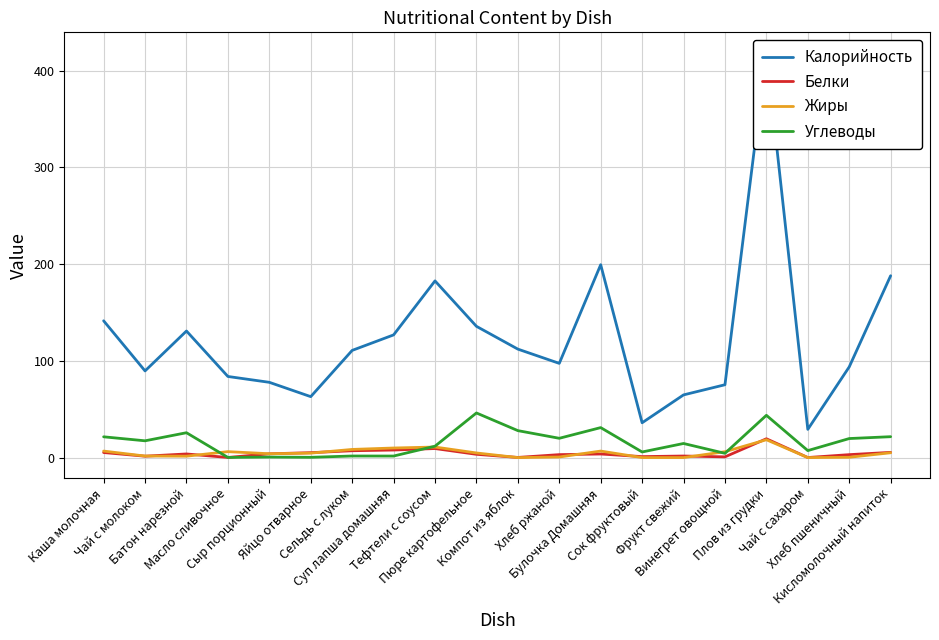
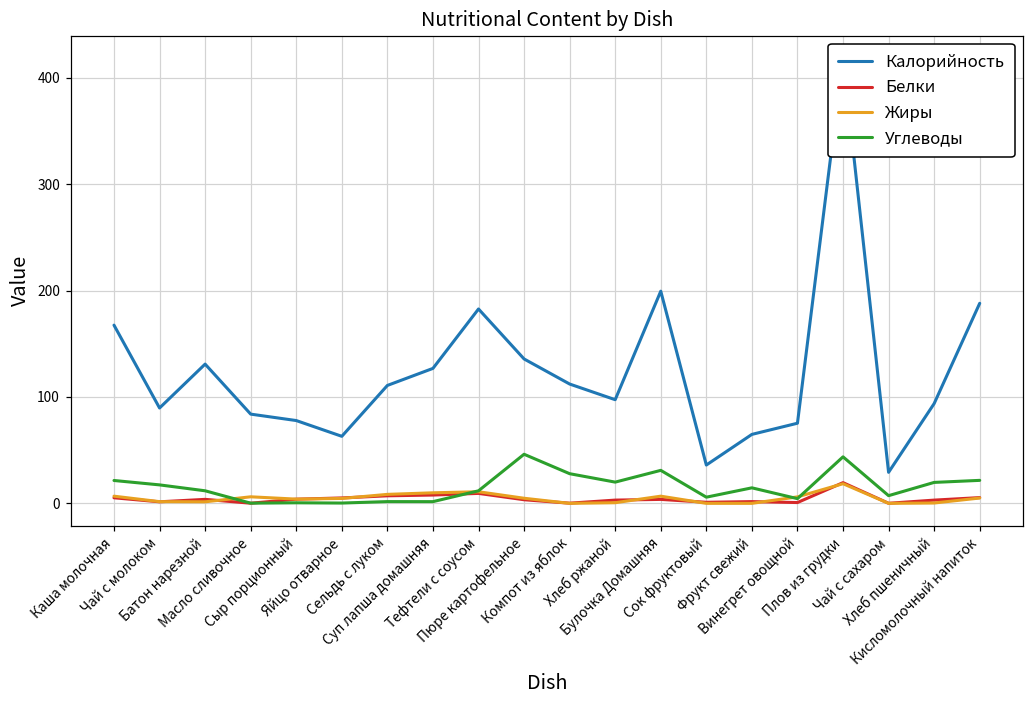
  {
    "Калорийность": {
-     "Каша молочная": 140,
+     "Каша молочная": 170,
      "Чай с молоком": 90,
      "Батон нарезной": 130,
      "Масло сливочное": 80,
      "Сыр порционный": 80,
      "Яйцо отварное": 60,
      "Сельдь с луком": 110,
      "Суп лапша домашняя": 130,
      "Тефтели с соусом": 180,
      "Пюре картофельное": 140,
      "Компот из яблок": 110,
      "Хлеб ржаной": 100,
      "Булочка Домашняя": 200,
      "Сок фруктовый": 40,
      "Фрукт свежий": 60,
      "Винегрет овощной": 80,
      "Чай с сахаром": 30,
      "Хлеб пшеничный": 90,
      "Кисломолочный напиток": 190
    },
    "Белки": {
      "Булочка Домашняя": 0,
      "Винегрет овощной": 0,
      "Хлеб пшеничный": 0
    },
    "Жиры": {
      "Масло сливочное": 10,
      "Булочка Домашняя": 10,
      "Хлеб пшеничный": 0
    },
    "Углеводы": {
      "Каша молочная": 20,
      "Чай с молоком": 20,
-     "Батон нарезной": 30,
+     "Батон нарезной": 10,
      "Сыр порционный": 0,
      "Яйцо отварное": 0,
      "Сельдь с луком": 0,
      "Суп лапша домашняя": 0,
      "Пюре картофельное": 50,
      "Компот из яблок": 30,
      "Хлеб ржаной": 20,
      "Булочка Домашняя": 30,
      "Сок фруктовый": 10,
      "Фрукт свежий": 10,
      "Плов из грудки": 40,
      "Чай с сахаром": 10,
      "Хлеб пшеничный": 20,
      "Кисломолочный напиток": 20
    }
  }
